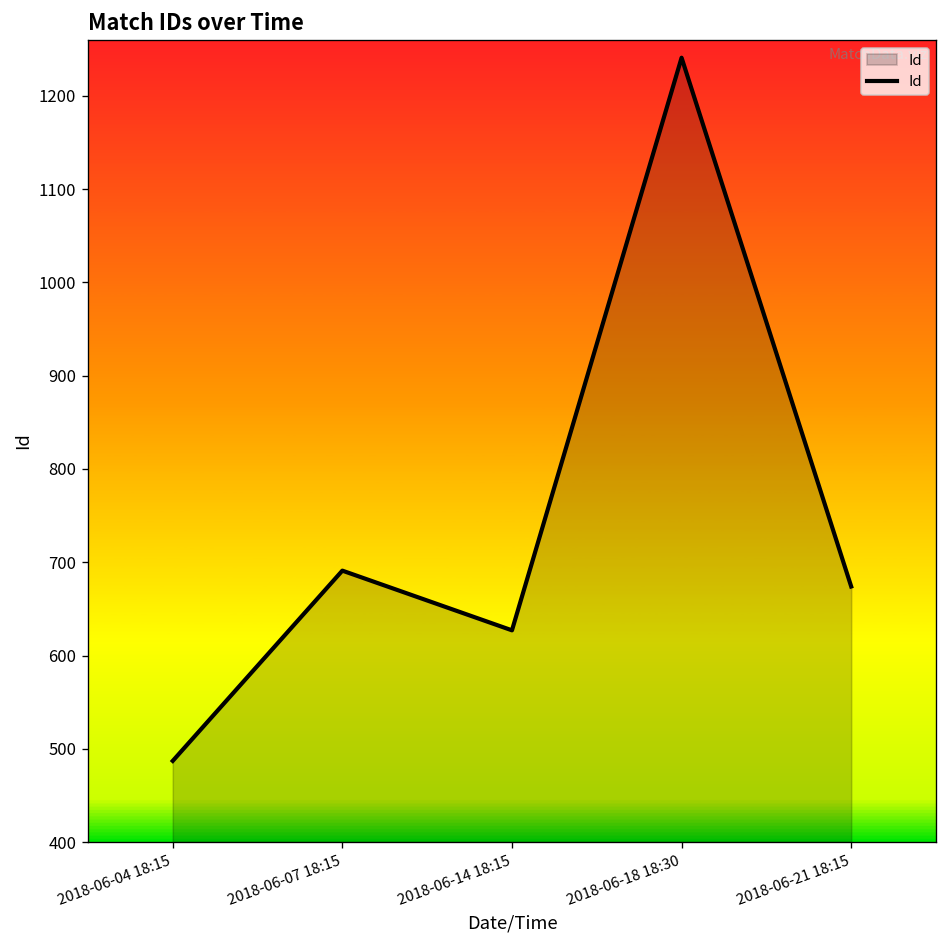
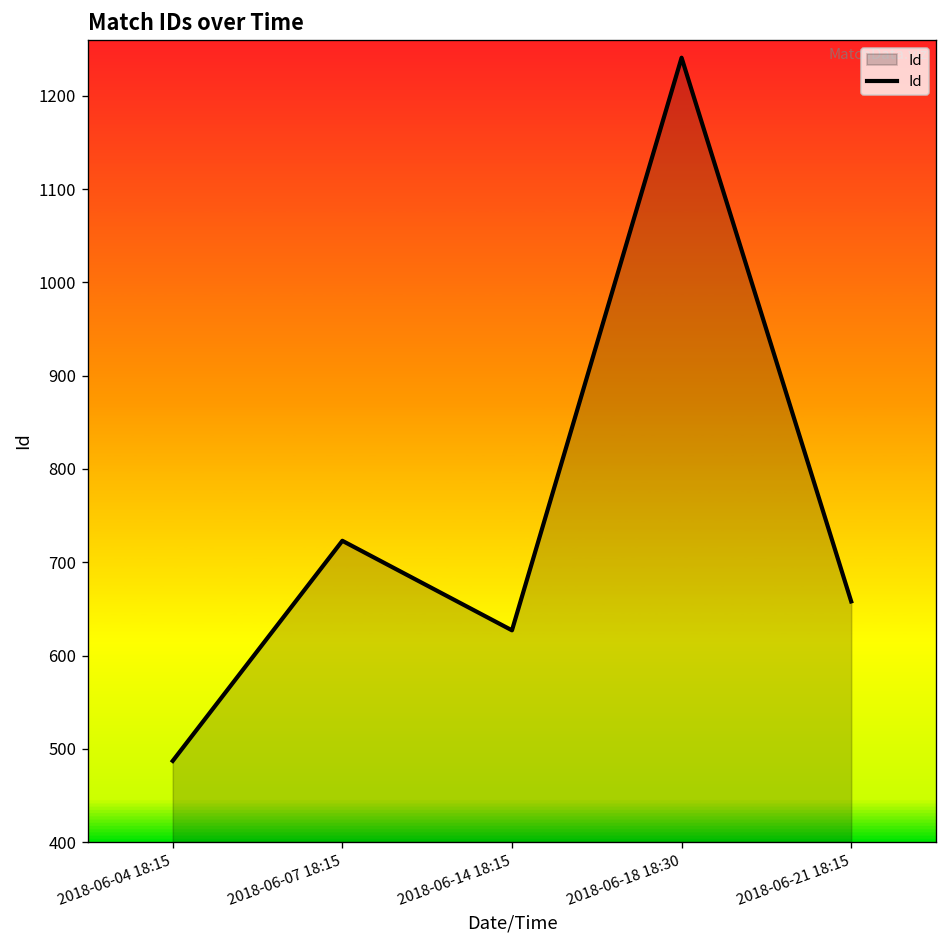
  {
    "2018-06-04 18:15": 490,
-   "2018-06-07 18:15": 690,
+   "2018-06-07 18:15": 720,
    "2018-06-14 18:15": 630,
    "2018-06-18 18:30": 1240,
-   "2018-06-21 18:15": 670
+   "2018-06-21 18:15": 660
  }
